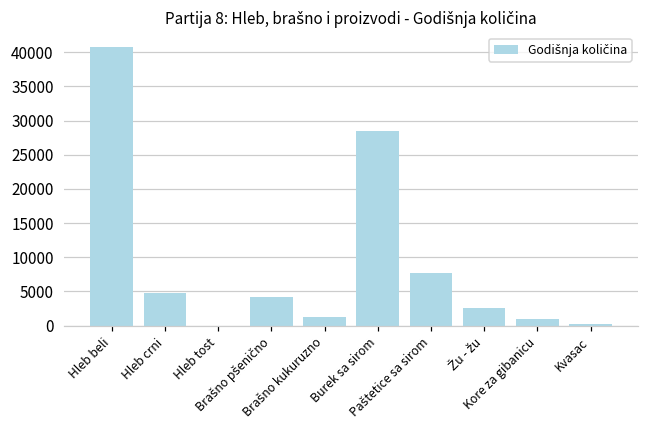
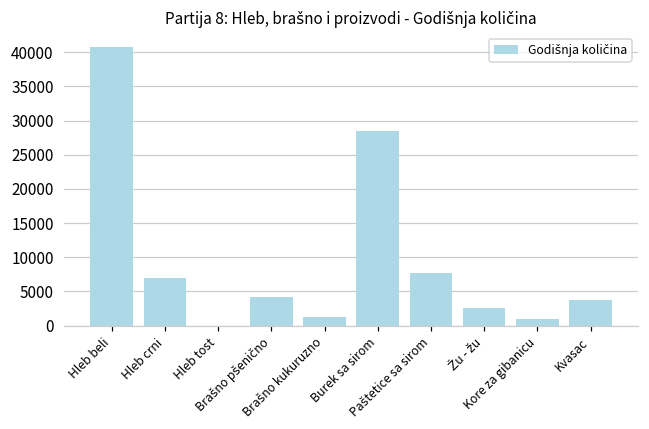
  {
    "Hleb beli": 41000,
-   "Hleb crni": 5000,
+   "Hleb crni": 7000,
    "Brašno pšenično": 4000,
    "Brašno kukuruzno": 1000,
    "Burek sa sirom": 28000,
    "Paštetice sa sirom": 8000,
    "Žu - žu": 3000,
    "Kore za gibanicu": 1000,
-   "Kvasac": 0
+   "Kvasac": 4000
  }
